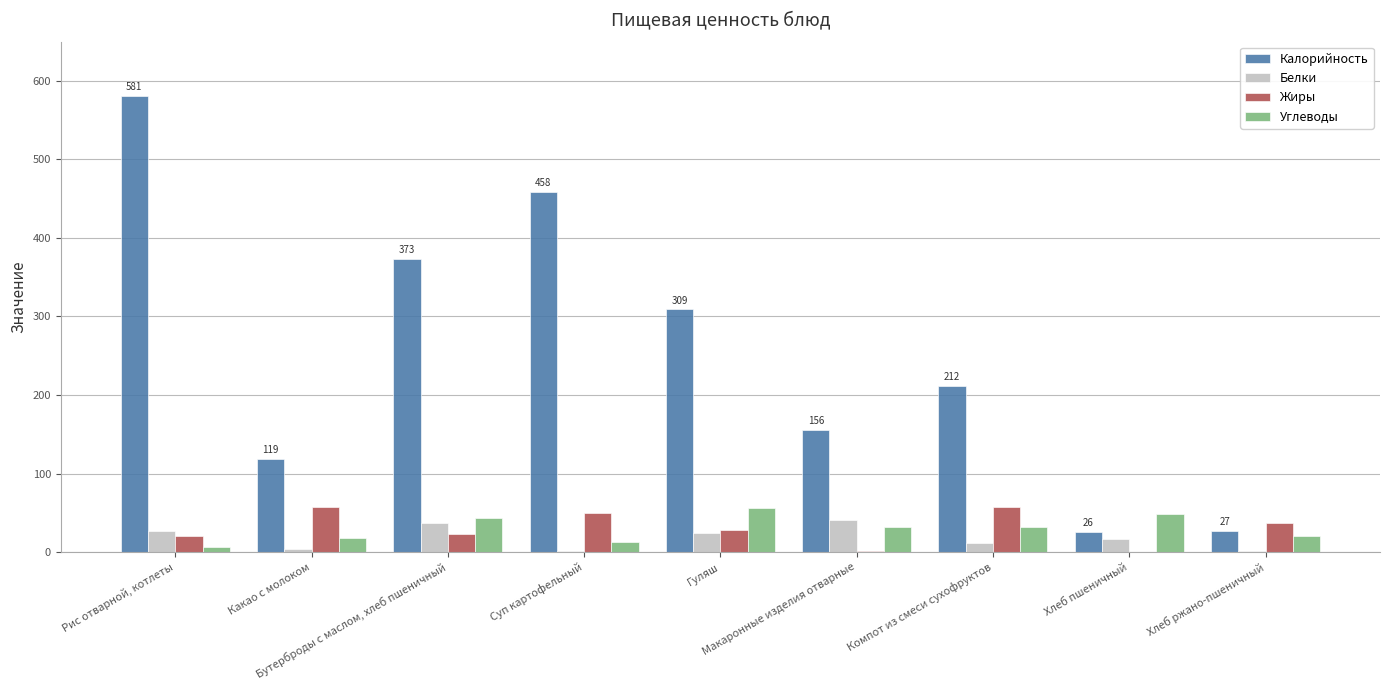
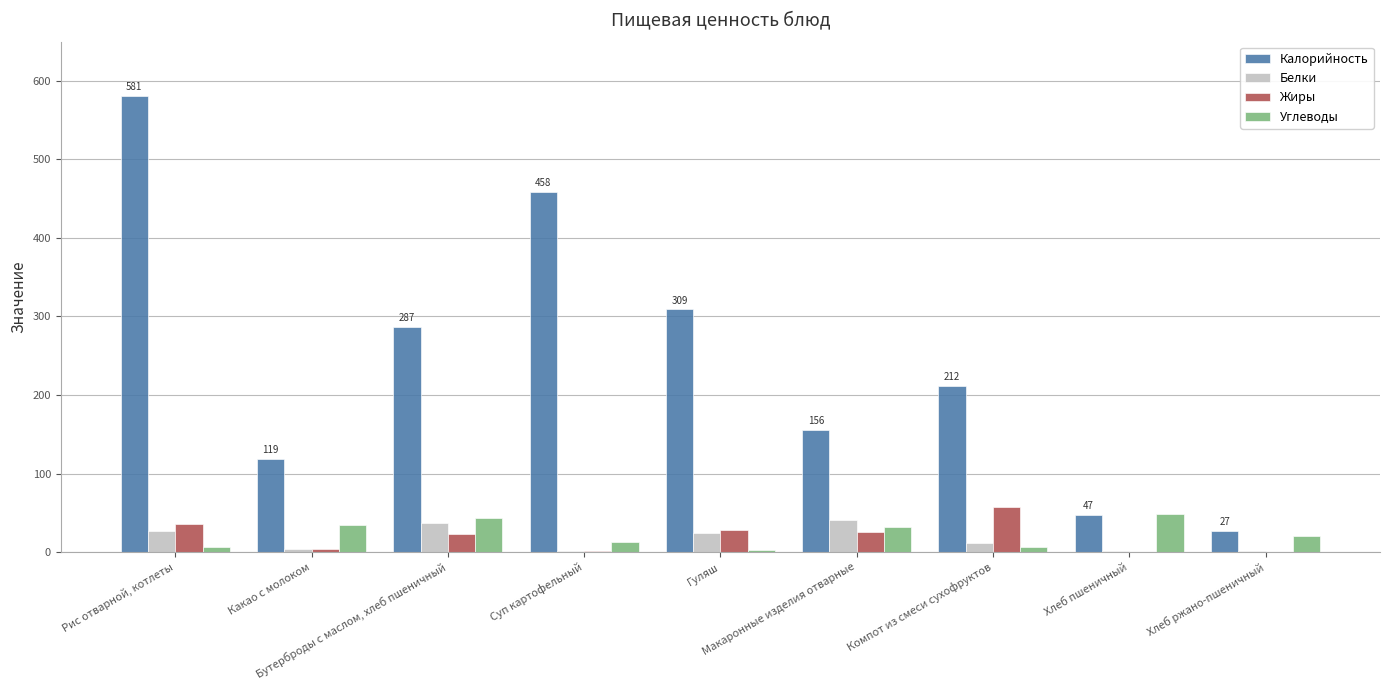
  {
    "Калорийность": {
      "Рис отварной, котлеты": 581,
      "Какао с молоком": 119,
-     "Бутерброды с маслом, хлеб пшеничный": 373,
+     "Бутерброды с маслом, хлеб пшеничный": 287,
      "Суп картофельный": 458,
      "Гуляш": 309,
      "Макаронные изделия отварные": 156,
      "Компот из смеси сухофруктов": 212,
-     "Хлеб пшеничный": 26,
+     "Хлеб пшеничный": 47,
      "Хлеб ржано-пшеничный": 27
    },
    "Белки": {
      "Рис отварной, котлеты": 30,
      "Какао с молоком": 0,
      "Бутерброды с маслом, хлеб пшеничный": 40,
      "Гуляш": 20,
      "Макаронные изделия отварные": 40,
      "Компот из смеси сухофруктов": 10,
-     "Хлеб пшеничный": 20
+     "Хлеб пшеничный": 0
    },
    "Жиры": {
-     "Рис отварной, котлеты": 20,
-     "Какао с молоком": 60,
+     "Рис отварной, котлеты": 40,
+     "Какао с молоком": 0,
      "Бутерброды с маслом, хлеб пшеничный": 20,
-     "Суп картофельный": 50,
+     "Суп картофельный": 0,
      "Гуляш": 30,
-     "Макаронные изделия отварные": 0,
+     "Макаронные изделия отварные": 30,
      "Компот из смеси сухофруктов": 60,
      "Хлеб пшеничный": 0,
-     "Хлеб ржано-пшеничный": 40
+     "Хлеб ржано-пшеничный": 0
    },
    "Углеводы": {
      "Рис отварной, котлеты": 10,
-     "Какао с молоком": 20,
+     "Какао с молоком": 30,
      "Бутерброды с маслом, хлеб пшеничный": 40,
      "Суп картофельный": 10,
-     "Гуляш": 60,
+     "Гуляш": 0,
      "Макаронные изделия отварные": 30,
-     "Компот из смеси сухофруктов": 30,
+     "Компот из смеси сухофруктов": 10,
      "Хлеб пшеничный": 50,
      "Хлеб ржано-пшеничный": 20
    }
  }
